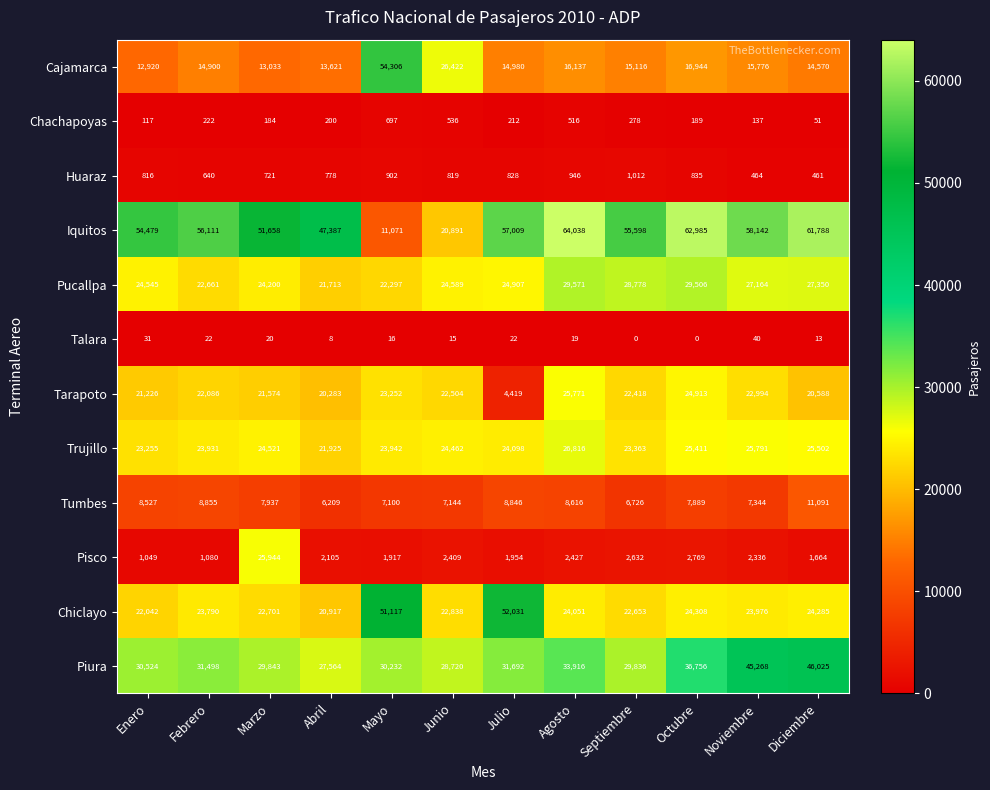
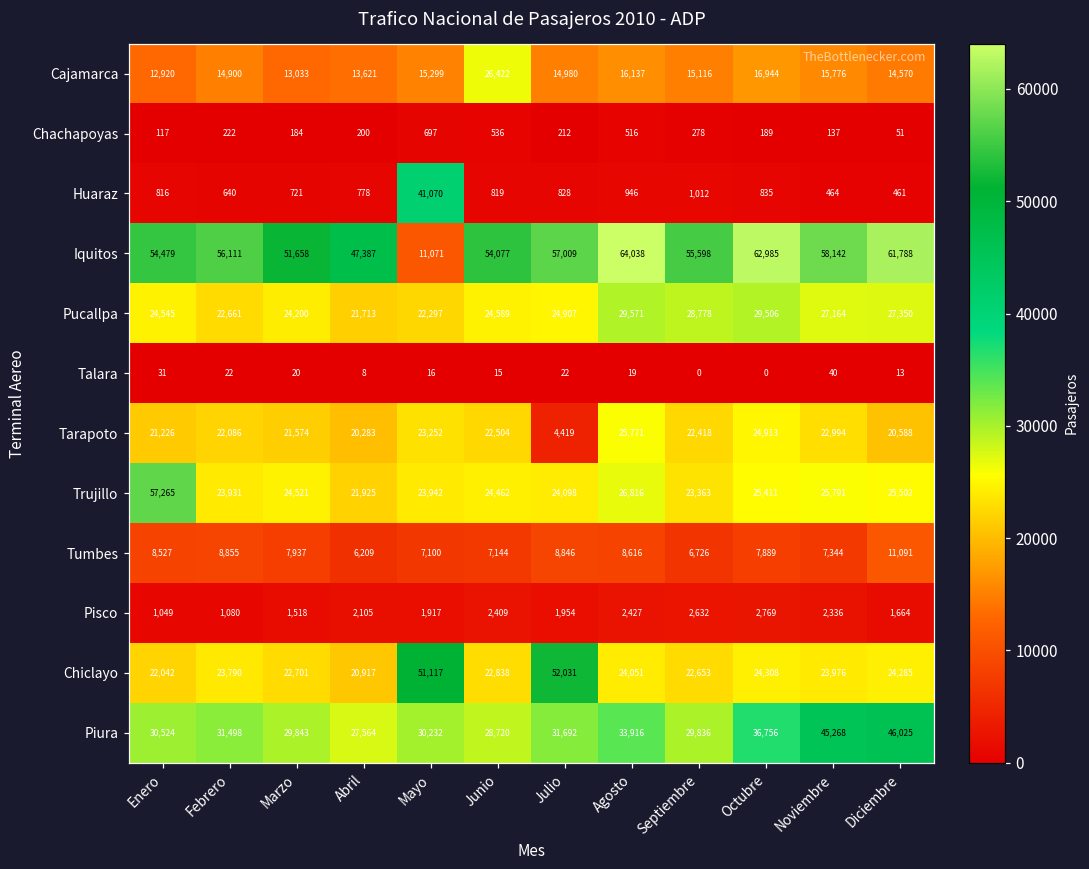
  {
    "Cajamarca": {
      "Enero": "12,920",
      "Febrero": "14,900",
      "Marzo": "13,033",
      "Abril": "13,621",
-     "Mayo": "54,306",
+     "Mayo": "15,299",
      "Junio": "26,422",
      "Julio": "14,980",
      "Agosto": "16,137",
      "Septiembre": "15,116",
      "Octubre": "16,944",
      "Diciembre": "14,570"
    },
    "Chachapoyas": {
      "Enero": "117",
      "Febrero": "222",
      "Marzo": "184",
      "Abril": "200",
      "Mayo": "697",
      "Junio": "536",
      "Julio": "212",
      "Agosto": "516",
      "Septiembre": "278",
      "Octubre": "189",
      "Noviembre": "137",
      "Diciembre": "51"
    },
    "Huaraz": {
      "Enero": "816",
      "Febrero": "640",
      "Marzo": "721",
      "Abril": "778",
-     "Mayo": "902",
+     "Mayo": "41,070",
      "Junio": "819",
      "Julio": "828",
      "Agosto": "946",
      "Septiembre": "1,012",
      "Octubre": "835",
      "Noviembre": "464",
      "Diciembre": "461"
    },
    "Iquitos": {
      "Enero": "54,479",
      "Febrero": "56,111",
      "Marzo": "51,658",
      "Abril": "47,387",
      "Mayo": "11,071",
-     "Junio": "20,891",
+     "Junio": "54,077",
      "Julio": "57,009",
      "Agosto": "64,038",
      "Septiembre": "55,598",
      "Octubre": "62,985",
      "Noviembre": "58,142",
      "Diciembre": "61,788"
    },
    "Pucallpa": {
      "Enero": "24,545",
      "Febrero": "22,661",
      "Marzo": "24,200",
      "Abril": "21,713",
      "Mayo": "22,297",
      "Junio": "24,589",
      "Julio": "24,907",
      "Agosto": "29,571",
      "Septiembre": "28,778",
      "Octubre": "29,506",
      "Noviembre": "27,164",
      "Diciembre": "27,350"
    },
    "Talara": {
      "Enero": "31",
      "Febrero": "22",
      "Marzo": "20",
      "Abril": "8",
      "Mayo": "16",
      "Junio": "15",
      "Julio": "22",
      "Agosto": "19",
      "Septiembre": "0",
      "Octubre": "0",
      "Noviembre": "40",
      "Diciembre": "13"
    },
    "Tarapoto": {
      "Enero": "21,226",
      "Febrero": "22,086",
      "Marzo": "21,574",
      "Abril": "20,283",
      "Mayo": "23,252",
      "Junio": "22,504",
      "Julio": "4,419",
      "Agosto": "25,771",
      "Septiembre": "22,418",
      "Octubre": "24,913",
      "Noviembre": "22,994",
      "Diciembre": "20,588"
    },
    "Trujillo": {
-     "Enero": "23,255",
+     "Enero": "57,265",
      "Febrero": "23,931",
      "Marzo": "24,521",
      "Abril": "21,925",
      "Mayo": "23,942",
      "Junio": "24,462",
      "Julio": "24,098",
      "Agosto": "26,816",
      "Septiembre": "23,363",
      "Octubre": "25,411",
      "Noviembre": "25,791",
      "Diciembre": "25,502"
    },
    "Tumbes": {
      "Enero": "8,527",
      "Febrero": "8,855",
      "Marzo": "7,937",
      "Abril": "6,209",
      "Mayo": "7,100",
      "Junio": "7,144",
      "Julio": "8,846",
      "Agosto": "8,616",
      "Septiembre": "6,726",
      "Octubre": "7,889",
      "Noviembre": "7,344",
      "Diciembre": "11,091"
    },
    "Pisco": {
      "Enero": "1,049",
      "Febrero": "1,080",
-     "Marzo": "25,944",
+     "Marzo": "1,518",
      "Abril": "2,105",
      "Mayo": "1,917",
      "Junio": "2,409",
      "Julio": "1,954",
      "Agosto": "2,427",
      "Septiembre": "2,632",
      "Octubre": "2,769",
      "Noviembre": "2,336",
      "Diciembre": "1,664"
    },
    "Chiclayo": {
      "Enero": "22,042",
      "Febrero": "23,790",
      "Marzo": "22,701",
      "Abril": "20,917",
      "Mayo": "51,117",
      "Junio": "22,838",
      "Julio": "52,031",
      "Agosto": "24,051",
      "Septiembre": "22,653",
      "Octubre": "24,308",
      "Noviembre": "23,976",
      "Diciembre": "24,285"
    },
    "Piura": {
      "Enero": "30,524",
      "Febrero": "31,498",
      "Marzo": "29,843",
      "Abril": "27,564",
      "Mayo": "30,232",
      "Junio": "28,720",
      "Julio": "31,692",
      "Agosto": "33,916",
      "Septiembre": "29,836",
      "Octubre": "36,756",
      "Noviembre": "45,268",
      "Diciembre": "46,025"
    }
  }
